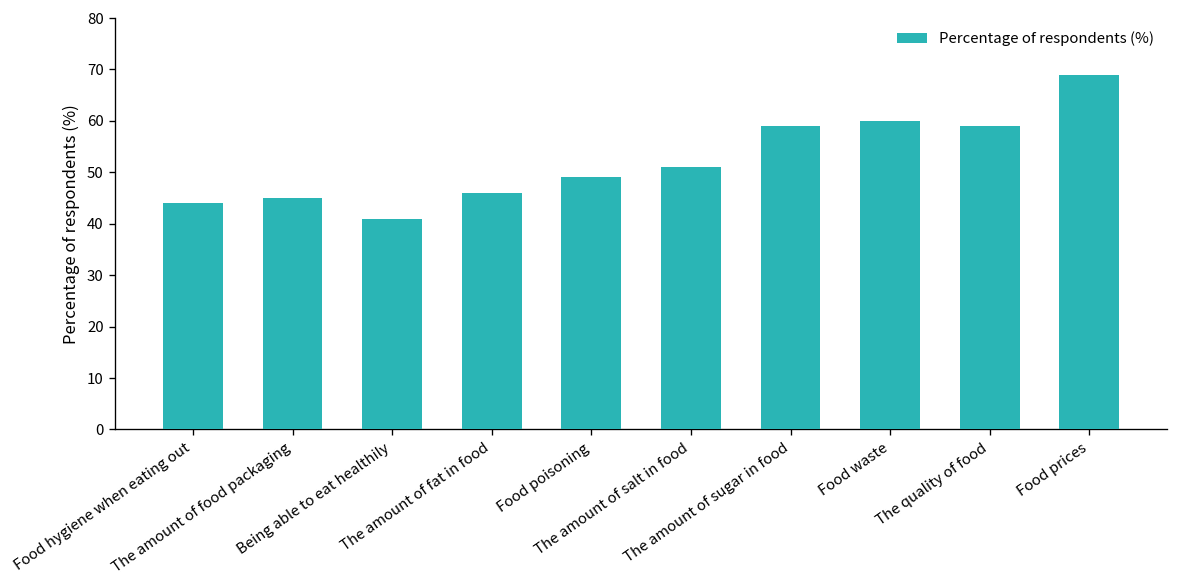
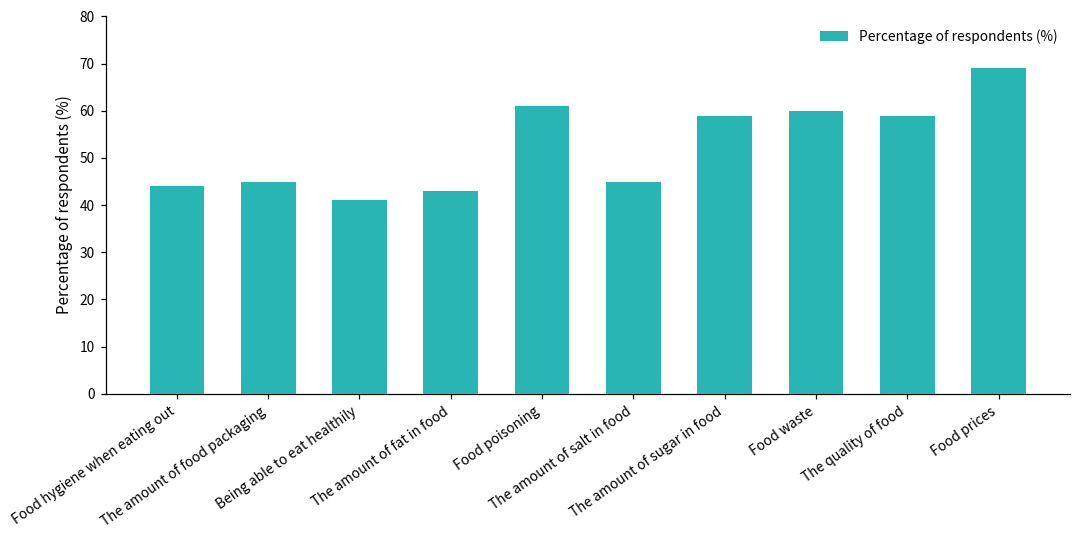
  {
    "Food hygiene when eating out": 44,
    "The amount of food packaging": 45,
    "Being able to eat healthily": 41,
-   "The amount of fat in food": 46,
-   "Food poisoning": 49,
-   "The amount of salt in food": 51,
+   "The amount of fat in food": 43,
+   "Food poisoning": 61,
+   "The amount of salt in food": 45,
    "The amount of sugar in food": 59,
    "Food waste": 60,
    "The quality of food": 59,
    "Food prices": 69
  }
